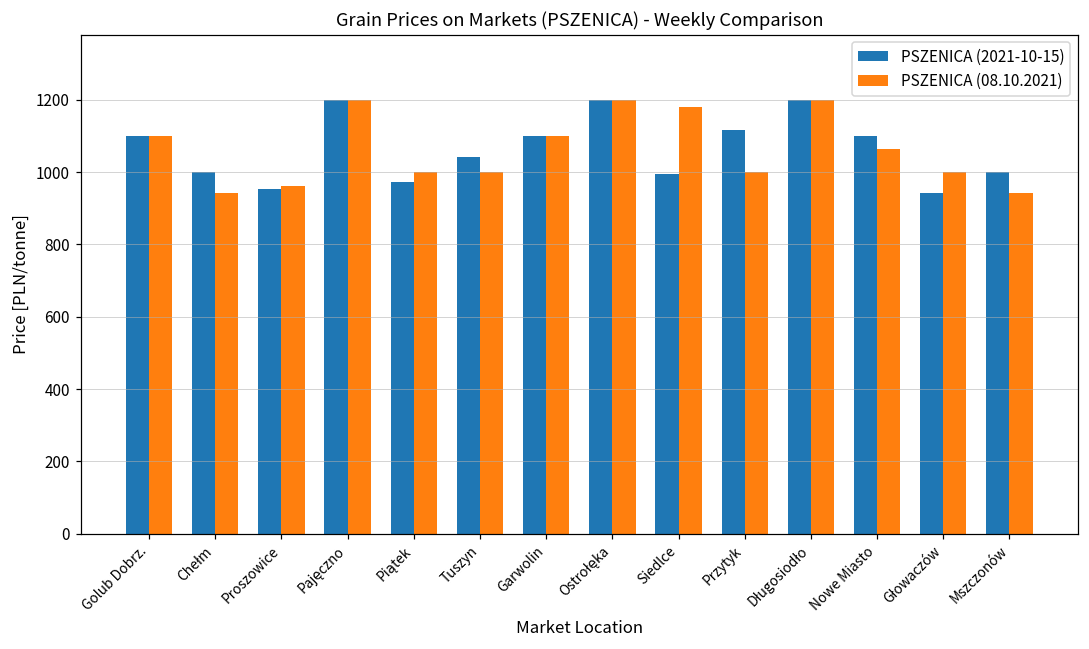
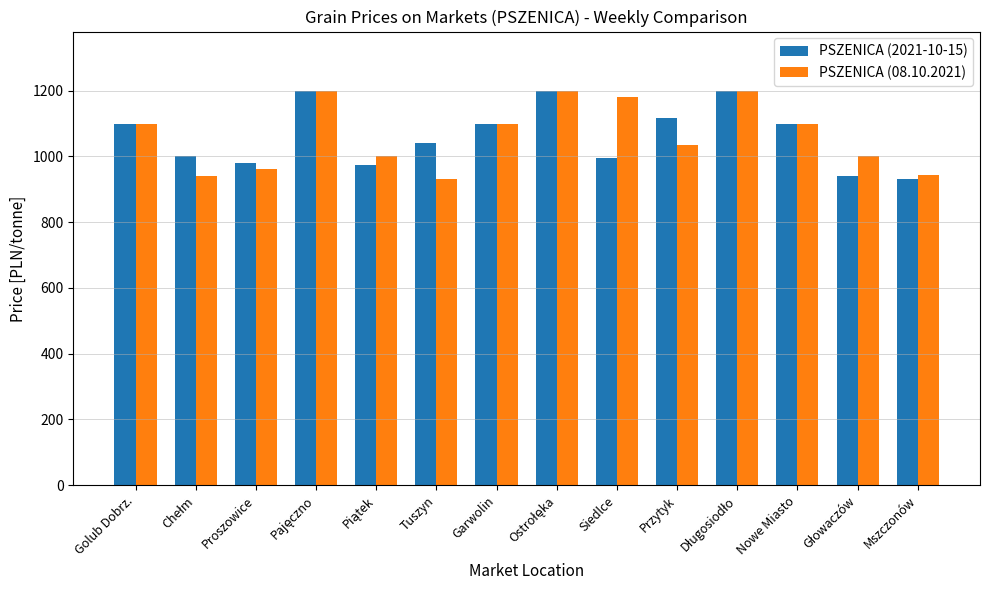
  {
    "PSZENICA (2021-10-15)": {
      "Golub Dobrz.": 1100,
      "Chełm": 1000,
-     "Proszowice": 950,
+     "Proszowice": 980,
      "Pajęczno": 1200,
      "Piątek": 970,
      "Tuszyn": 1040,
      "Garwolin": 1100,
      "Ostrołęka": 1200,
      "Siedlce": 1000,
      "Przytyk": 1120,
      "Długosiodło": 1200,
      "Nowe Miasto": 1100,
      "Głowaczów": 940,
-     "Mszczonów": 1000
+     "Mszczonów": 930
    },
    "PSZENICA (08.10.2021)": {
      "Golub Dobrz.": 1100,
      "Chełm": 940,
      "Proszowice": 960,
      "Pajęczno": 1200,
      "Piątek": 1000,
-     "Tuszyn": 1000,
+     "Tuszyn": 930,
      "Garwolin": 1100,
      "Ostrołęka": 1200,
      "Siedlce": 1180,
-     "Przytyk": 1000,
+     "Przytyk": 1030,
      "Długosiodło": 1200,
-     "Nowe Miasto": 1070,
+     "Nowe Miasto": 1100,
      "Głowaczów": 1000,
      "Mszczonów": 940
    }
  }
